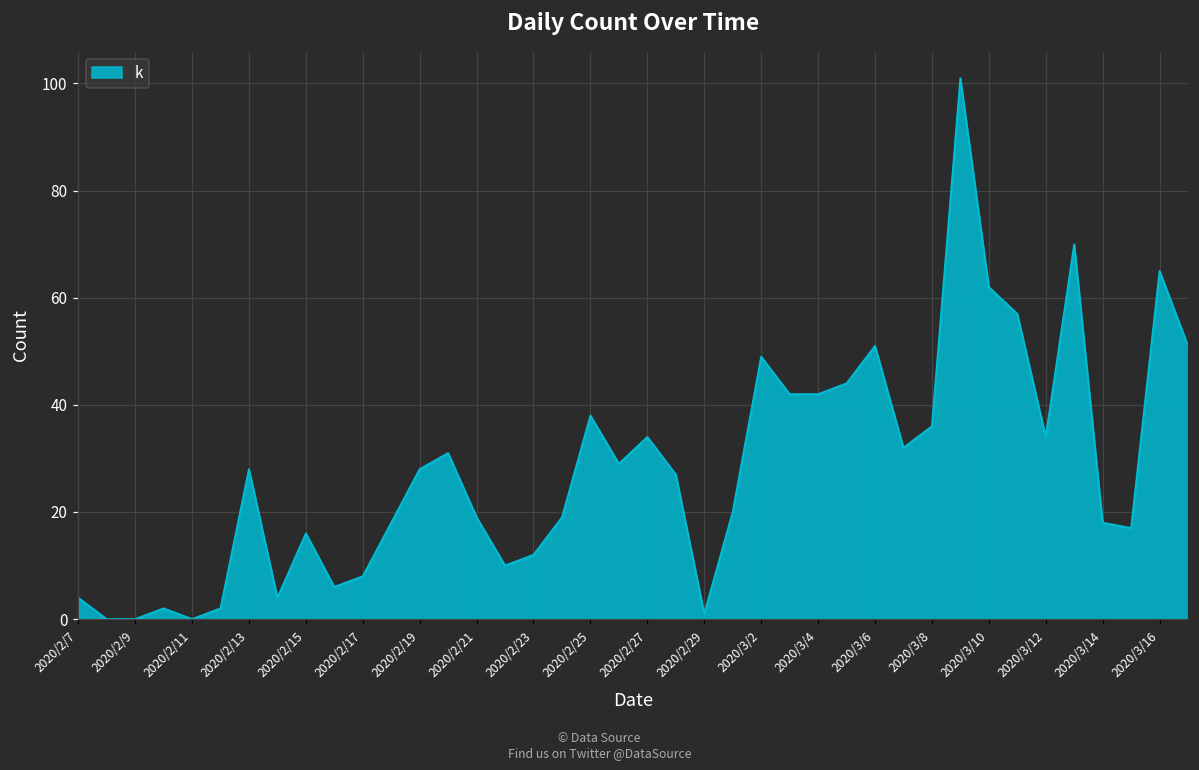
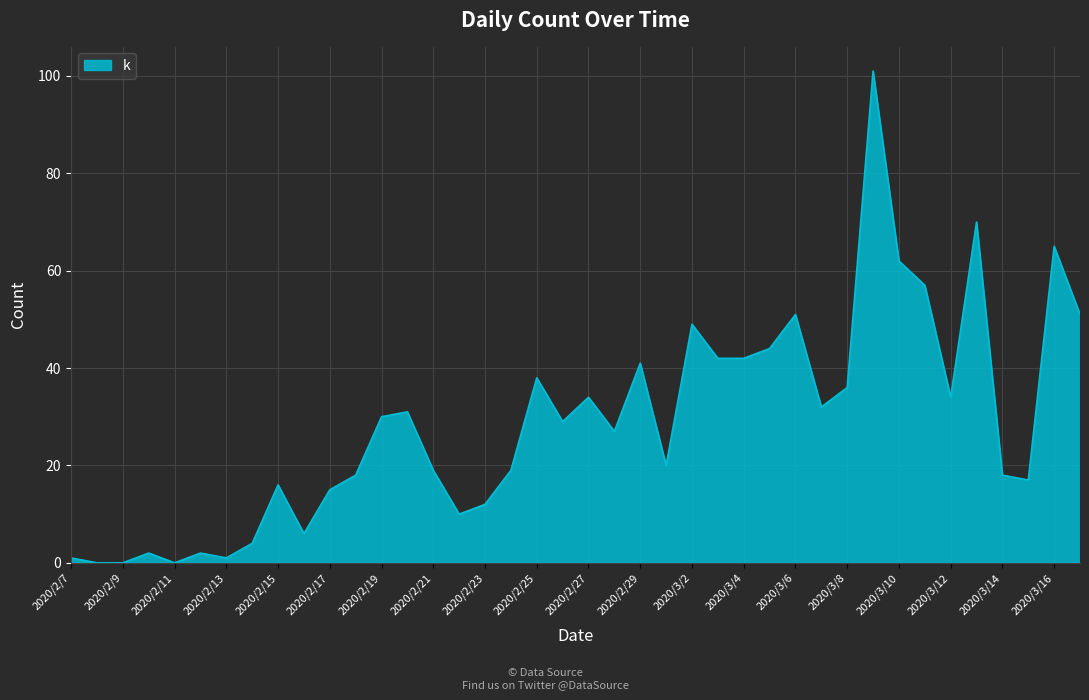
  {
-   "2020/2/7": 4,
+   "2020/2/7": 1,
    "2020/2/9": 0,
    "2020/2/11": 0,
-   "2020/2/13": 28,
+   "2020/2/13": 1,
    "2020/2/15": 16,
-   "2020/2/17": 8,
-   "2020/2/19": 28,
+   "2020/2/17": 15,
+   "2020/2/19": 30,
    "2020/2/21": 19,
    "2020/2/23": 12,
    "2020/2/25": 38,
    "2020/2/27": 34,
-   "2020/2/29": 1,
+   "2020/2/29": 41,
    "2020/3/2": 49,
    "2020/3/4": 42,
    "2020/3/6": 51,
    "2020/3/8": 36,
    "2020/3/10": 62,
    "2020/3/12": 34,
    "2020/3/14": 18,
    "2020/3/16": 65
  }
